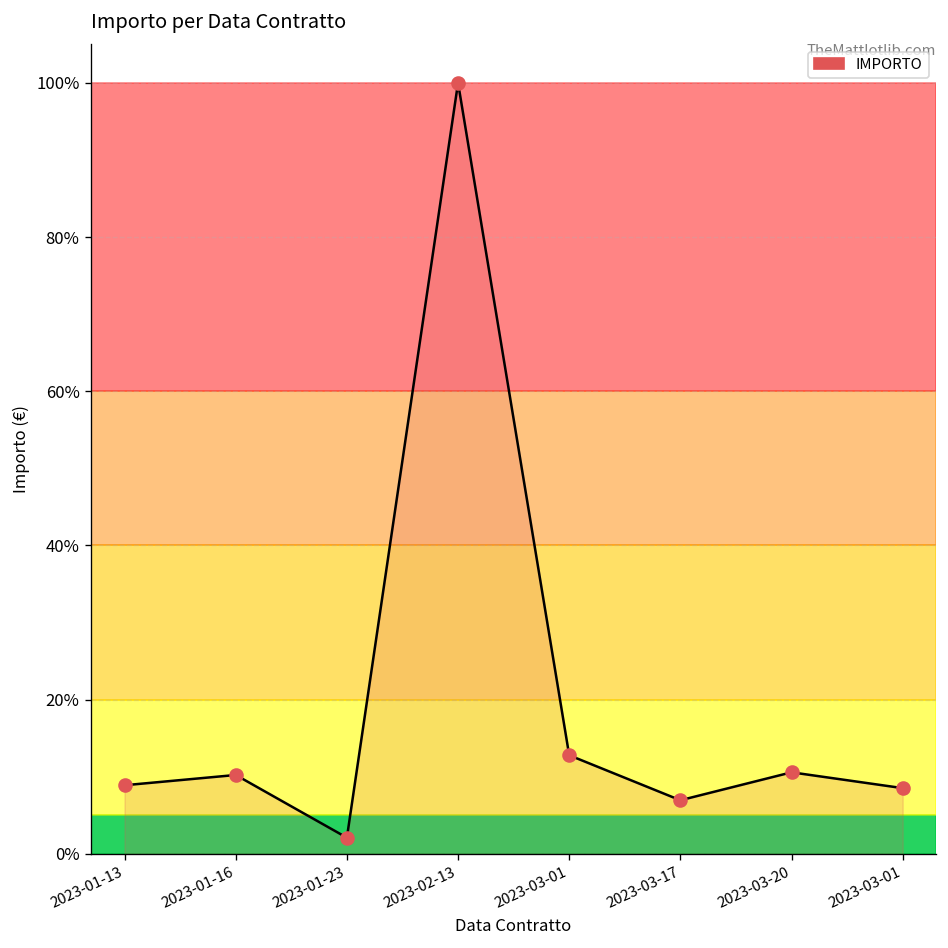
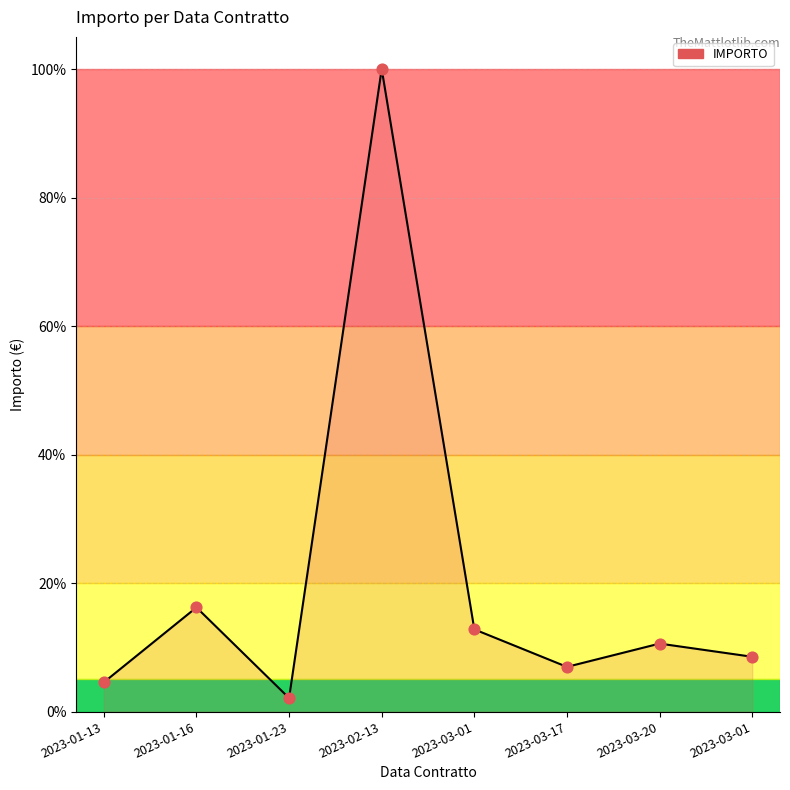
  {
-   "2023-01-13": "9%",
-   "2023-01-16": "10%",
+   "2023-01-13": "5%",
+   "2023-01-16": "16%",
    "2023-01-23": "2%",
    "2023-02-13": "100%",
    "2023-03-17": "7%",
    "2023-03-20": "11%"
  }
